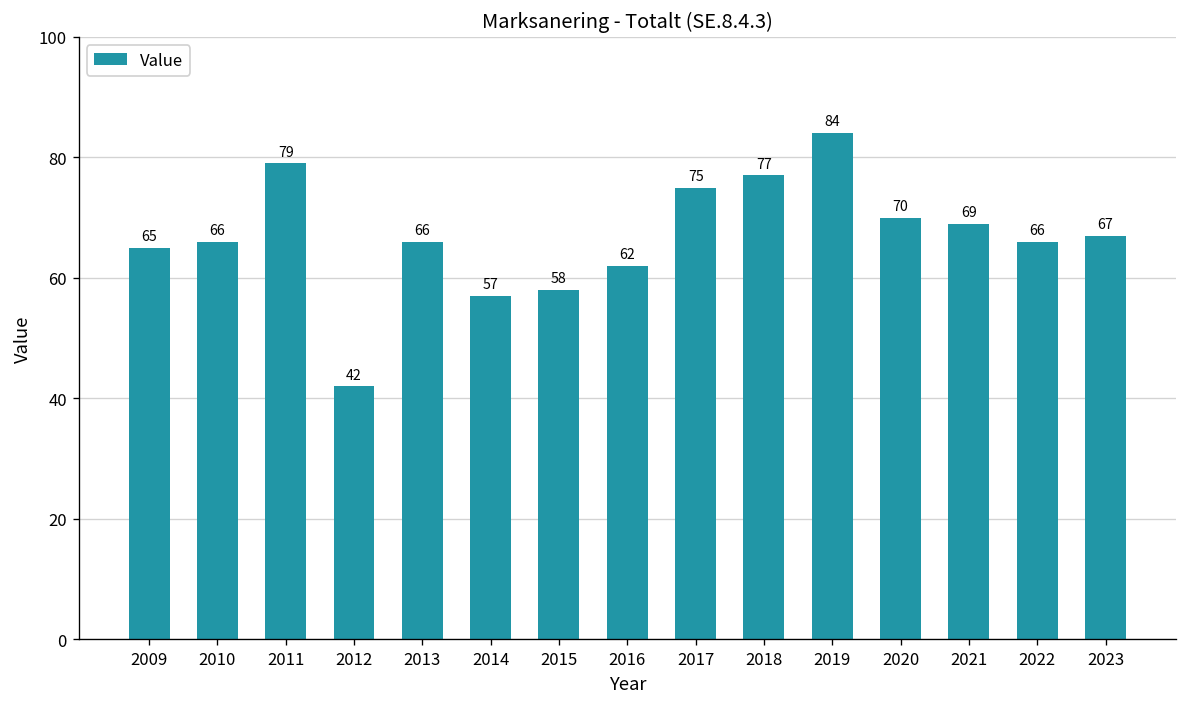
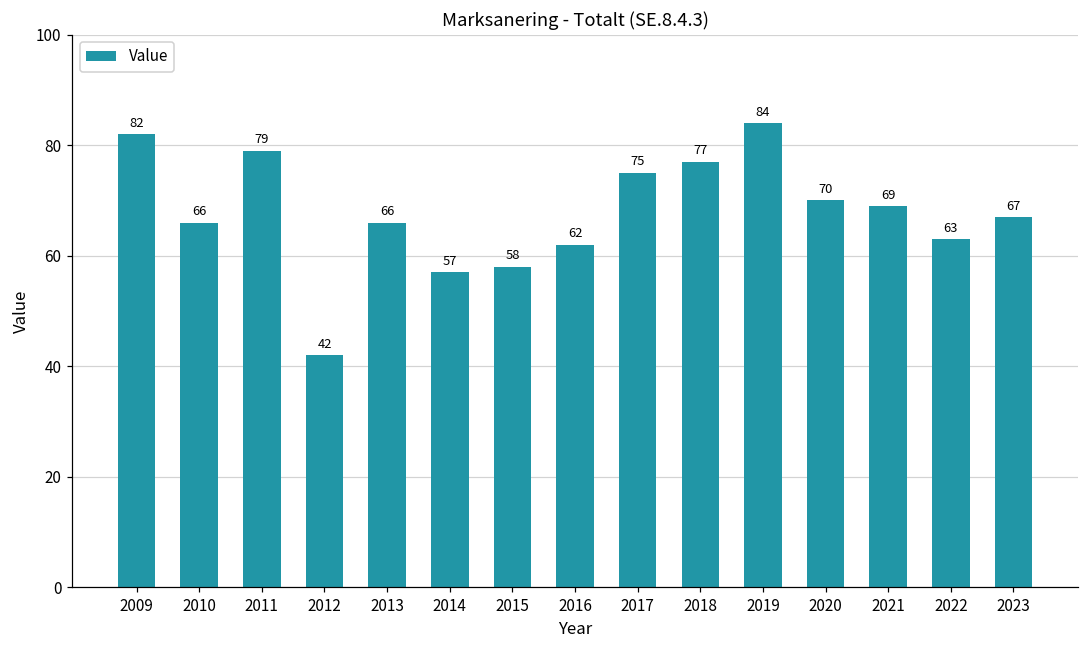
  {
-   "2009": 65,
+   "2009": 82,
    "2010": 66,
    "2011": 79,
    "2012": 42,
    "2013": 66,
    "2014": 57,
    "2015": 58,
    "2016": 62,
    "2017": 75,
    "2018": 77,
    "2019": 84,
    "2020": 70,
    "2021": 69,
-   "2022": 66,
+   "2022": 63,
    "2023": 67
  }
